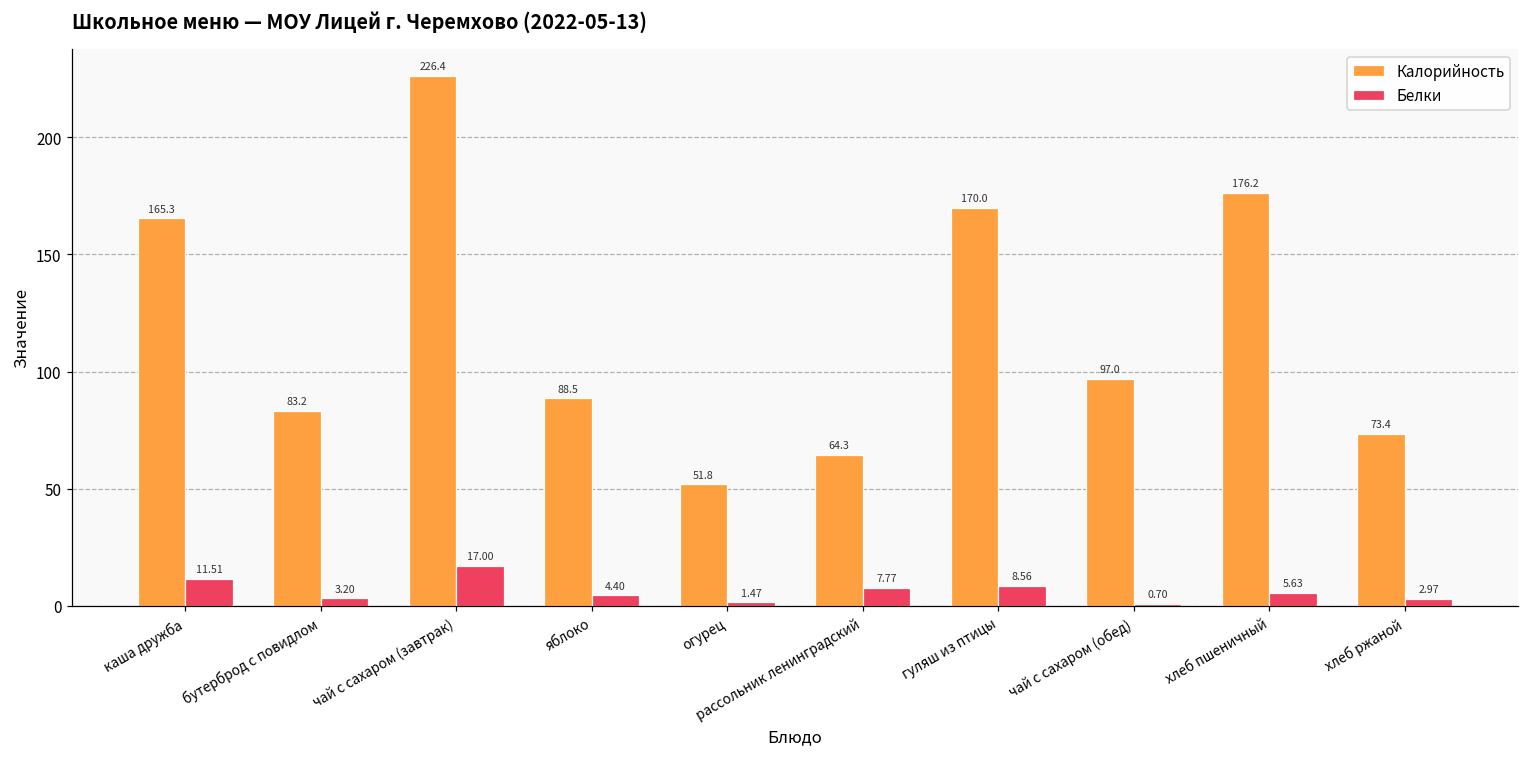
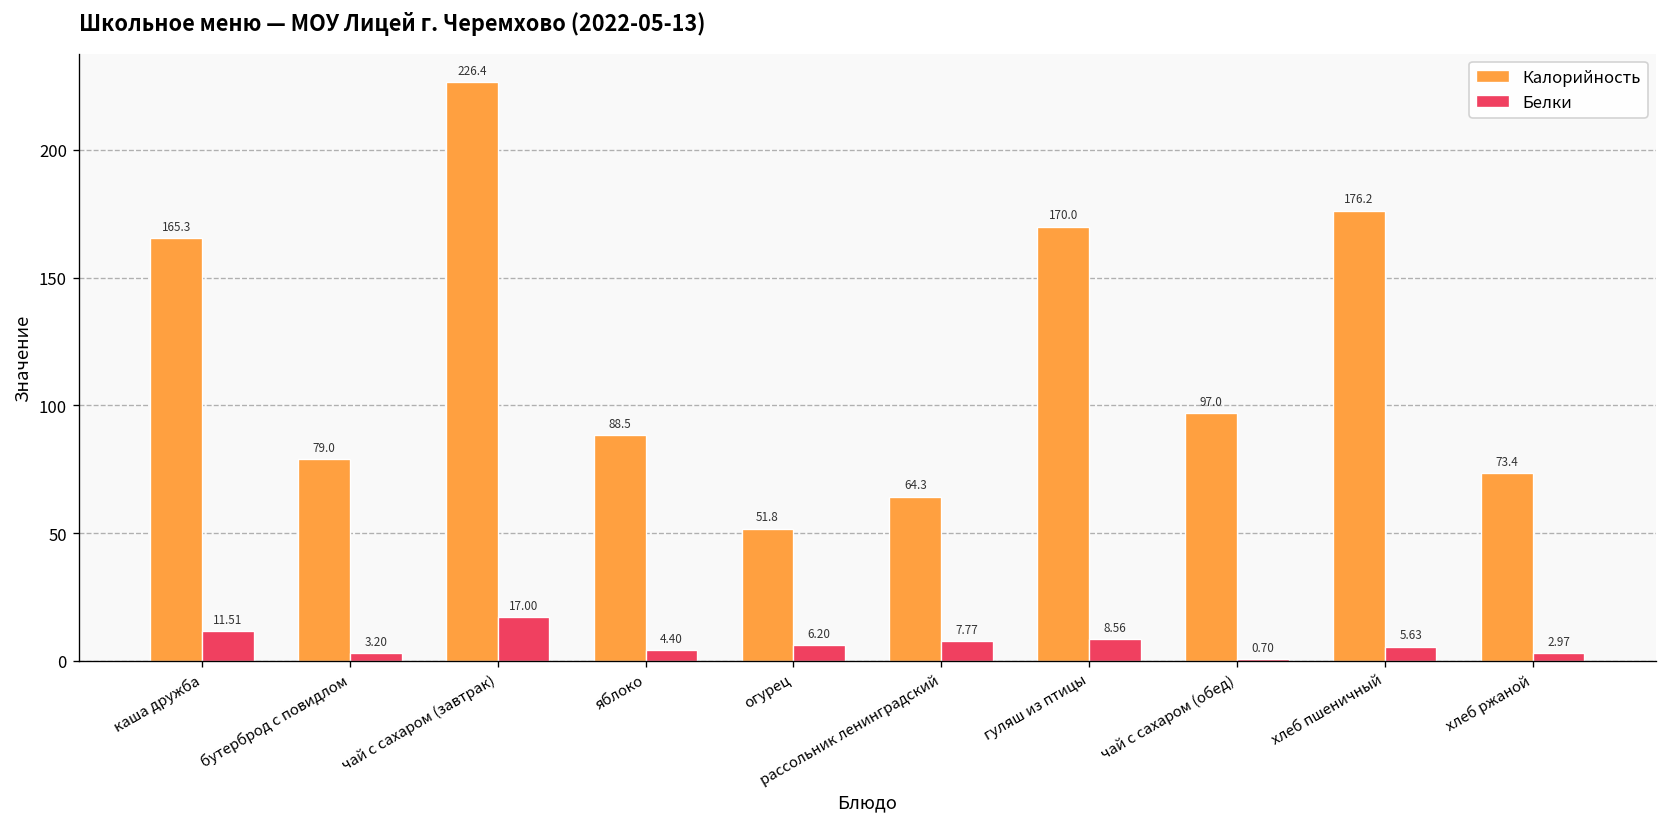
  {
    "Калорийность": {
      "каша дружба": 165.3,
-     "бутерброд с повидлом": 83.2,
+     "бутерброд с повидлом": 79.0,
      "чай с сахаром (завтрак)": 226.4,
      "яблоко": 88.5,
      "огурец": 51.8,
      "рассольник ленинградский": 64.3,
      "гуляш из птицы": 170.0,
      "чай с сахаром (обед)": 97.0,
      "хлеб пшеничный": 176.2,
      "хлеб ржаной": 73.4
    },
    "Белки": {
      "каша дружба": 11.51,
      "бутерброд с повидлом": 3.20,
      "чай с сахаром (завтрак)": 17.00,
      "яблоко": 4.40,
-     "огурец": 1.47,
+     "огурец": 6.20,
      "рассольник ленинградский": 7.77,
      "гуляш из птицы": 8.56,
      "чай с сахаром (обед)": 0.70,
      "хлеб пшеничный": 5.63,
      "хлеб ржаной": 2.97
    }
  }
